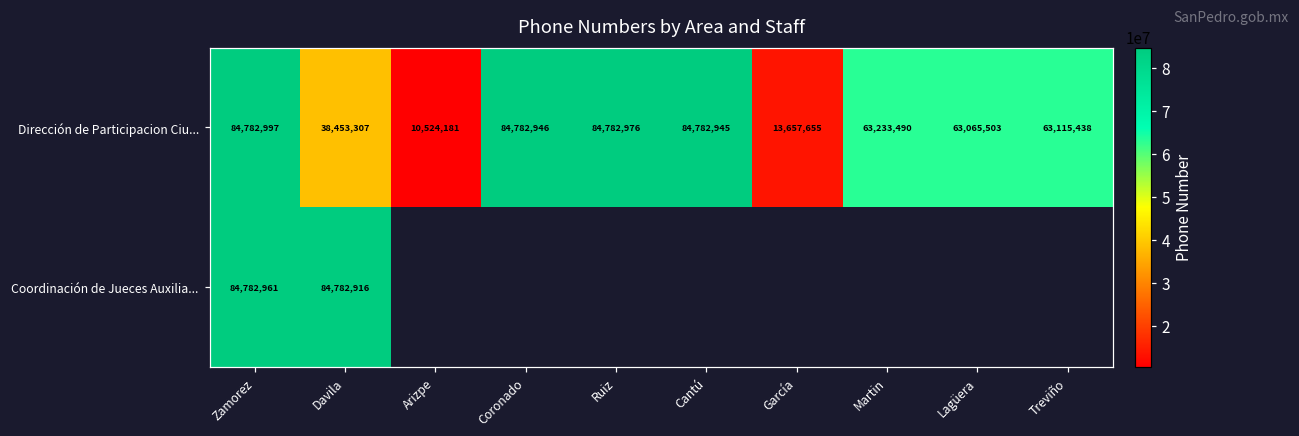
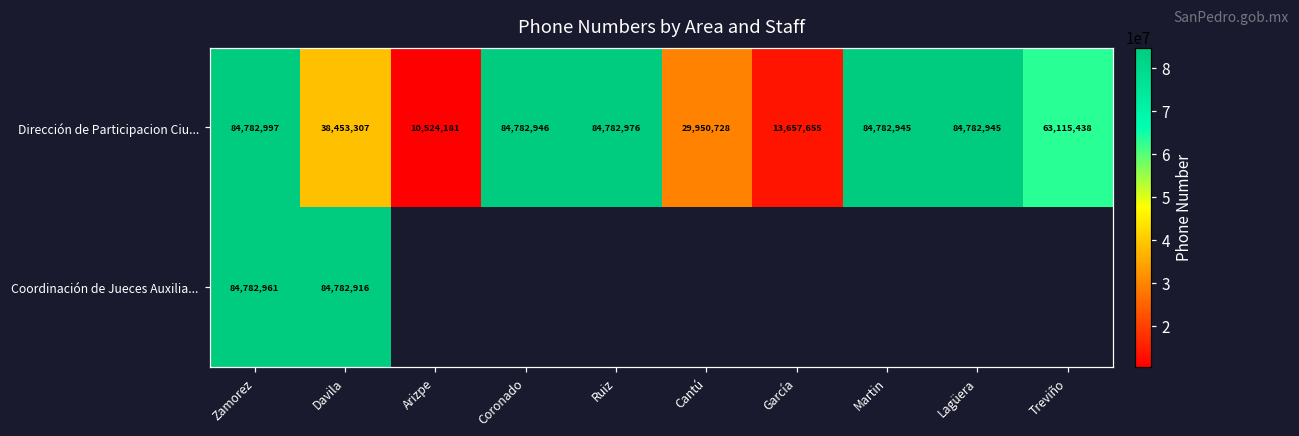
  {
    "Dirección de Participacion Ciu...": {
      "Zamorez": "84,782,997",
      "Davila": "38,453,307",
      "Arizpe": "10,524,181",
      "Coronado": "84,782,946",
      "Ruiz": "84,782,976",
-     "Cantú": "84,782,945",
+     "Cantú": "29,950,728",
      "García": "13,657,655",
-     "Martin": "63,233,490",
-     "Lagüera": "63,065,503",
+     "Martin": "84,782,945",
+     "Lagüera": "84,782,945",
      "Treviño": "63,115,438"
    },
    "Coordinación de Jueces Auxilia...": {
      "Zamorez": "84,782,961",
      "Davila": "84,782,916"
    }
  }
